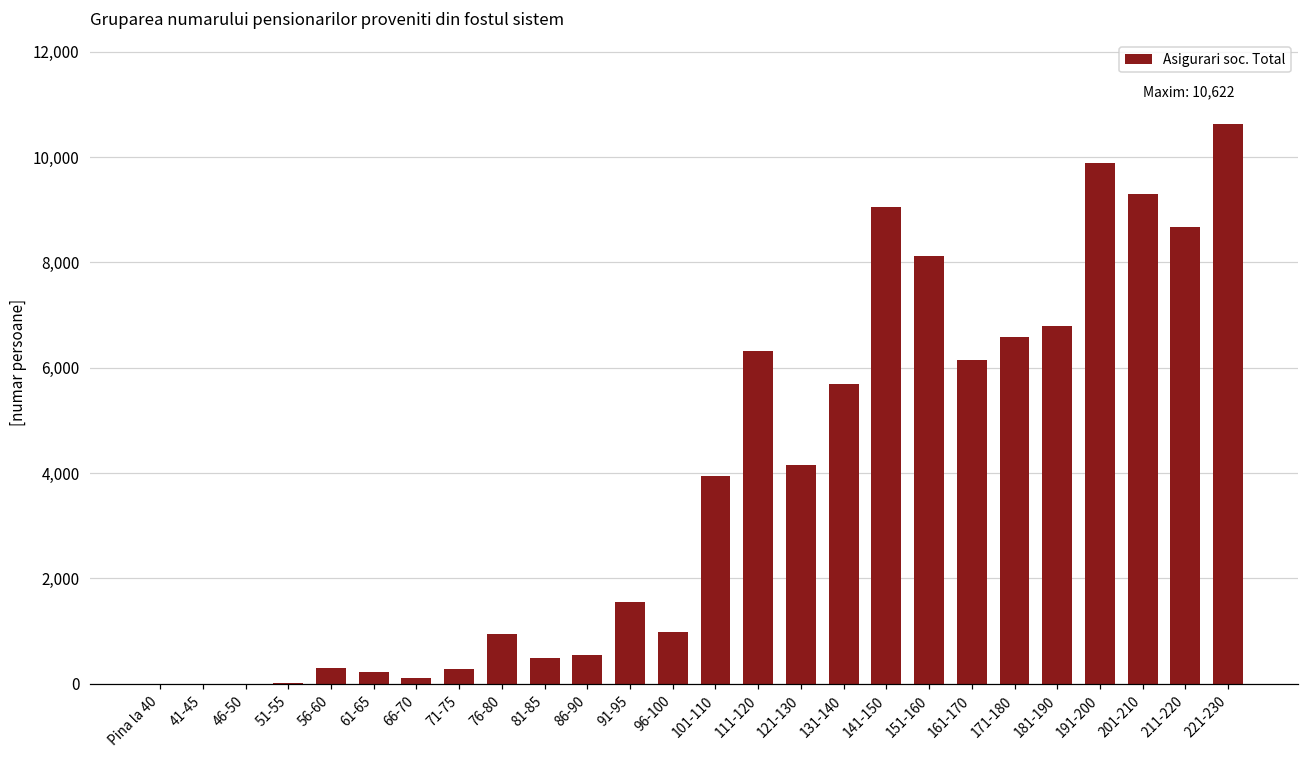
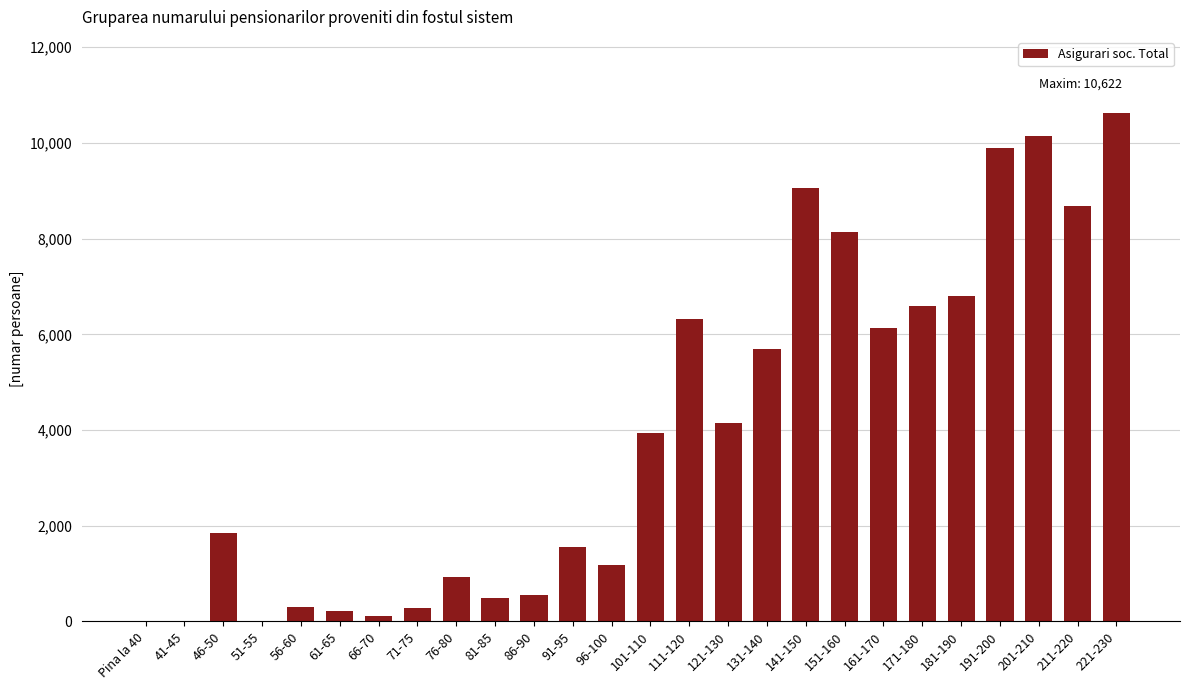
  {
    "Pina la 40": "0",
-   "46-50": "0",
+   "46-50": "1,900",
    "56-60": "300",
    "61-65": "200",
    "66-70": "100",
    "71-75": "300",
    "76-80": "900",
    "81-85": "500",
    "86-90": "500",
    "91-95": "1,500",
-   "96-100": "1,000",
+   "96-100": "1,200",
    "101-110": "3,900",
    "111-120": "6,300",
    "121-130": "4,200",
    "131-140": "5,700",
    "141-150": "9,100",
    "151-160": "8,100",
    "161-170": "6,100",
    "171-180": "6,600",
    "181-190": "6,800",
    "191-200": "9,900",
-   "201-210": "9,300",
+   "201-210": "10,100",
    "211-220": "8,700"
  }
